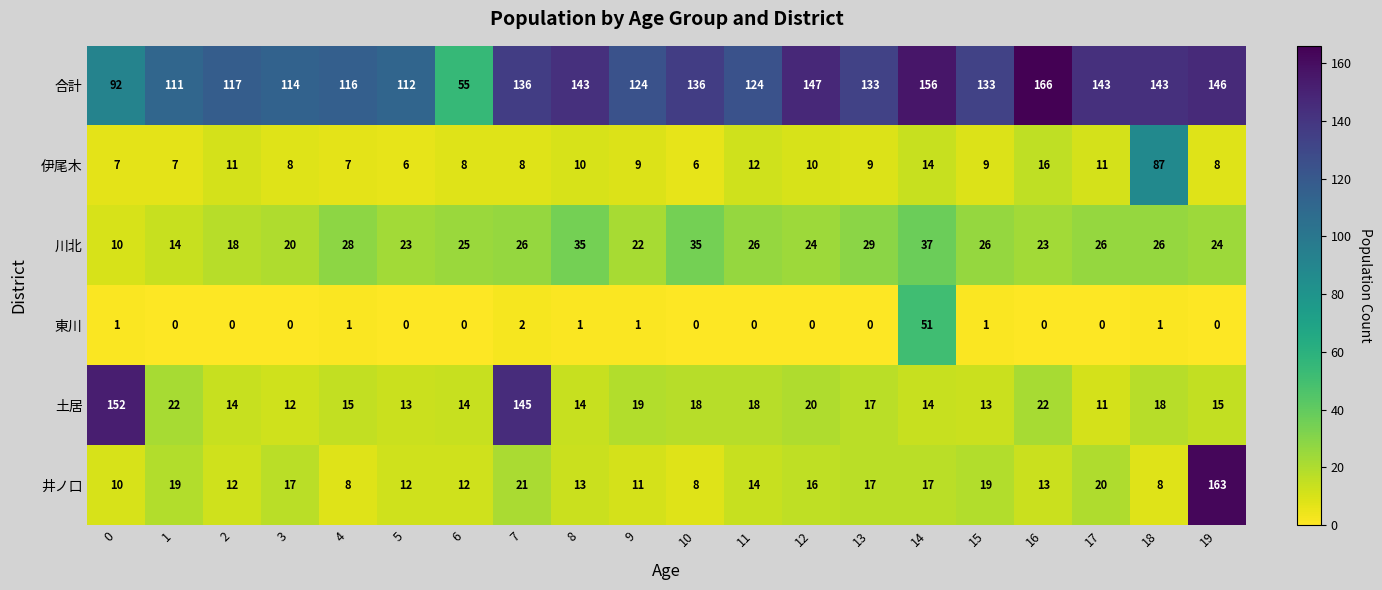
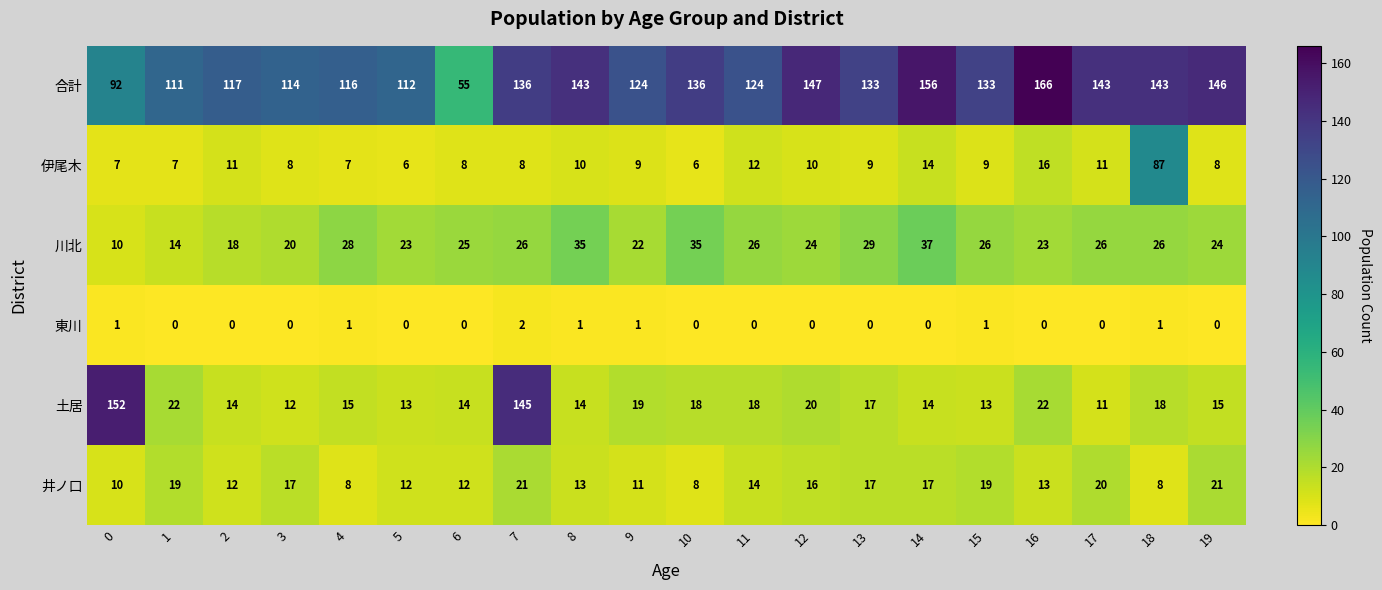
  {
    "合計": {
      "0": 92,
      "1": 111,
      "2": 117,
      "3": 114,
      "4": 116,
      "5": 112,
      "6": 55,
      "7": 136,
      "8": 143,
      "9": 124,
      "10": 136,
      "11": 124,
      "12": 147,
      "13": 133,
      "14": 156,
      "15": 133,
      "16": 166,
      "17": 143,
      "18": 143,
      "19": 146
    },
    "伊尾木": {
      "0": 7,
      "1": 7,
      "2": 11,
      "3": 8,
      "4": 7,
      "5": 6,
      "6": 8,
      "7": 8,
      "8": 10,
      "9": 9,
      "10": 6,
      "11": 12,
      "12": 10,
      "13": 9,
      "14": 14,
      "15": 9,
      "16": 16,
      "17": 11,
      "18": 87,
      "19": 8
    },
    "川北": {
      "0": 10,
      "1": 14,
      "2": 18,
      "3": 20,
      "4": 28,
      "5": 23,
      "6": 25,
      "7": 26,
      "8": 35,
      "9": 22,
      "10": 35,
      "11": 26,
      "12": 24,
      "13": 29,
      "14": 37,
      "15": 26,
      "16": 23,
      "17": 26,
      "18": 26,
      "19": 24
    },
    "東川": {
      "0": 1,
      "1": 0,
      "2": 0,
      "3": 0,
      "4": 1,
      "5": 0,
      "6": 0,
      "7": 2,
      "8": 1,
      "9": 1,
      "10": 0,
      "11": 0,
      "12": 0,
      "13": 0,
-     "14": 51,
+     "14": 0,
      "15": 1,
      "16": 0,
      "17": 0,
      "18": 1,
      "19": 0
    },
    "土居": {
      "0": 152,
      "1": 22,
      "2": 14,
      "3": 12,
      "4": 15,
      "5": 13,
      "6": 14,
      "7": 145,
      "8": 14,
      "9": 19,
      "10": 18,
      "11": 18,
      "12": 20,
      "13": 17,
      "14": 14,
      "15": 13,
      "16": 22,
      "17": 11,
      "18": 18,
      "19": 15
    },
    "井ノ口": {
      "0": 10,
      "1": 19,
      "2": 12,
      "3": 17,
      "4": 8,
      "5": 12,
      "6": 12,
      "7": 21,
      "8": 13,
      "9": 11,
      "10": 8,
      "11": 14,
      "12": 16,
      "13": 17,
      "14": 17,
      "15": 19,
      "16": 13,
      "17": 20,
      "18": 8,
-     "19": 163
+     "19": 21
    }
  }
